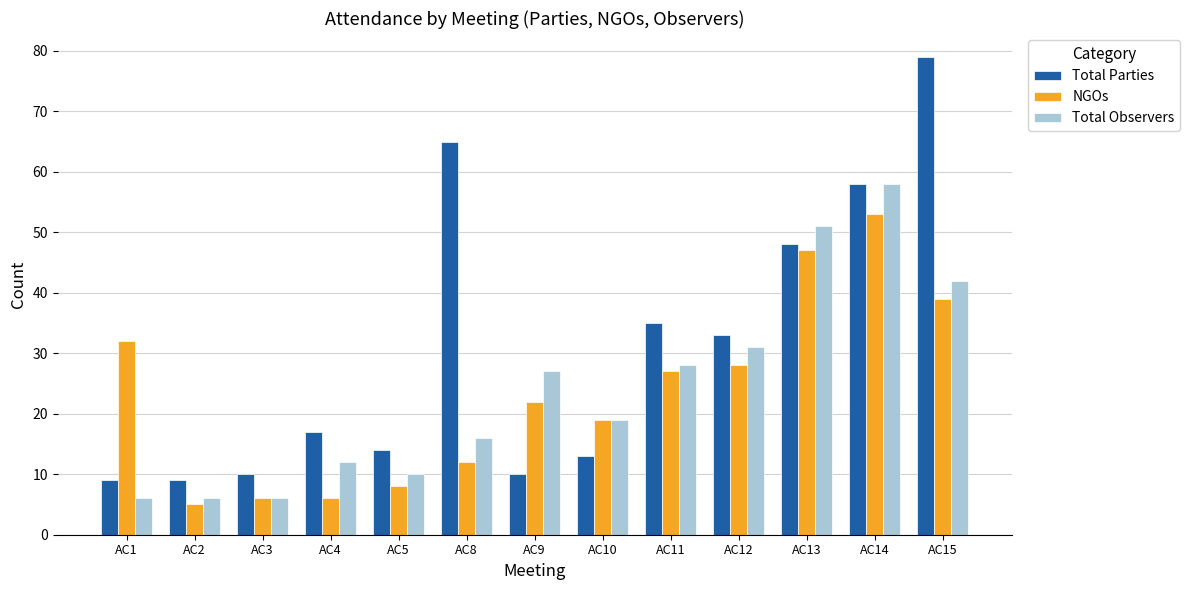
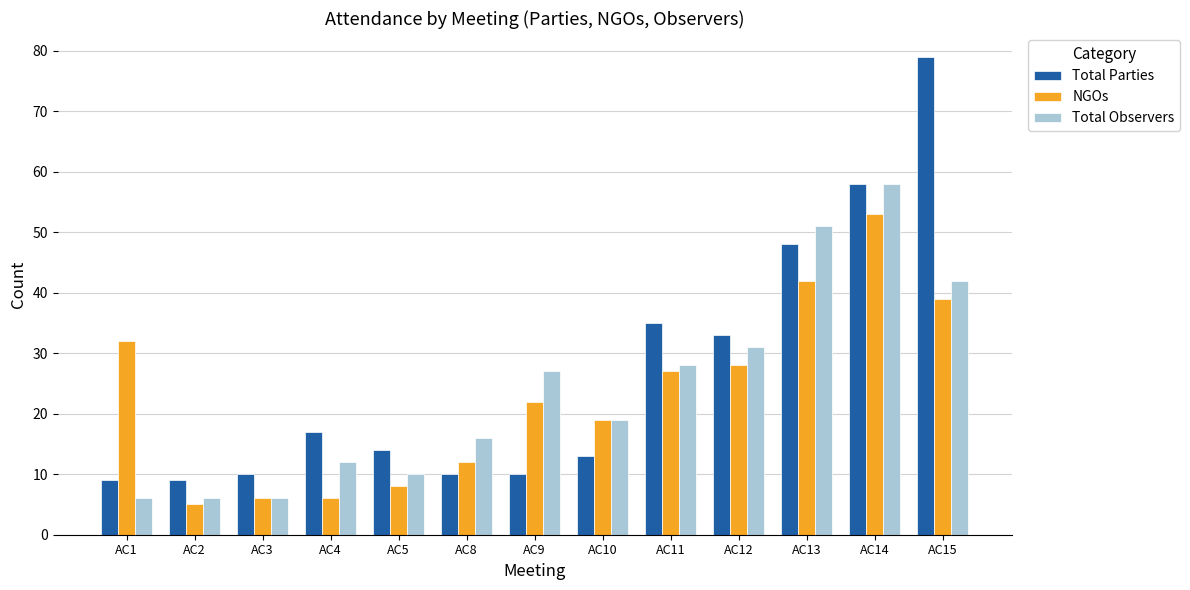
  {
    "Total Parties": {
      "AC1": 9,
      "AC2": 9,
      "AC3": 10,
      "AC4": 17,
      "AC5": 14,
-     "AC8": 65,
+     "AC8": 10,
      "AC9": 10,
      "AC10": 13,
      "AC11": 35,
      "AC12": 33,
      "AC13": 48,
      "AC14": 58,
      "AC15": 79
    },
    "NGOs": {
      "AC1": 32,
      "AC2": 5,
      "AC3": 6,
      "AC4": 6,
      "AC5": 8,
      "AC8": 12,
      "AC9": 22,
      "AC10": 19,
      "AC11": 27,
      "AC12": 28,
-     "AC13": 47,
+     "AC13": 42,
      "AC14": 53,
      "AC15": 39
    },
    "Total Observers": {
      "AC1": 6,
      "AC2": 6,
      "AC3": 6,
      "AC4": 12,
      "AC5": 10,
      "AC8": 16,
      "AC9": 27,
      "AC10": 19,
      "AC11": 28,
      "AC12": 31,
      "AC13": 51,
      "AC14": 58,
      "AC15": 42
    }
  }
